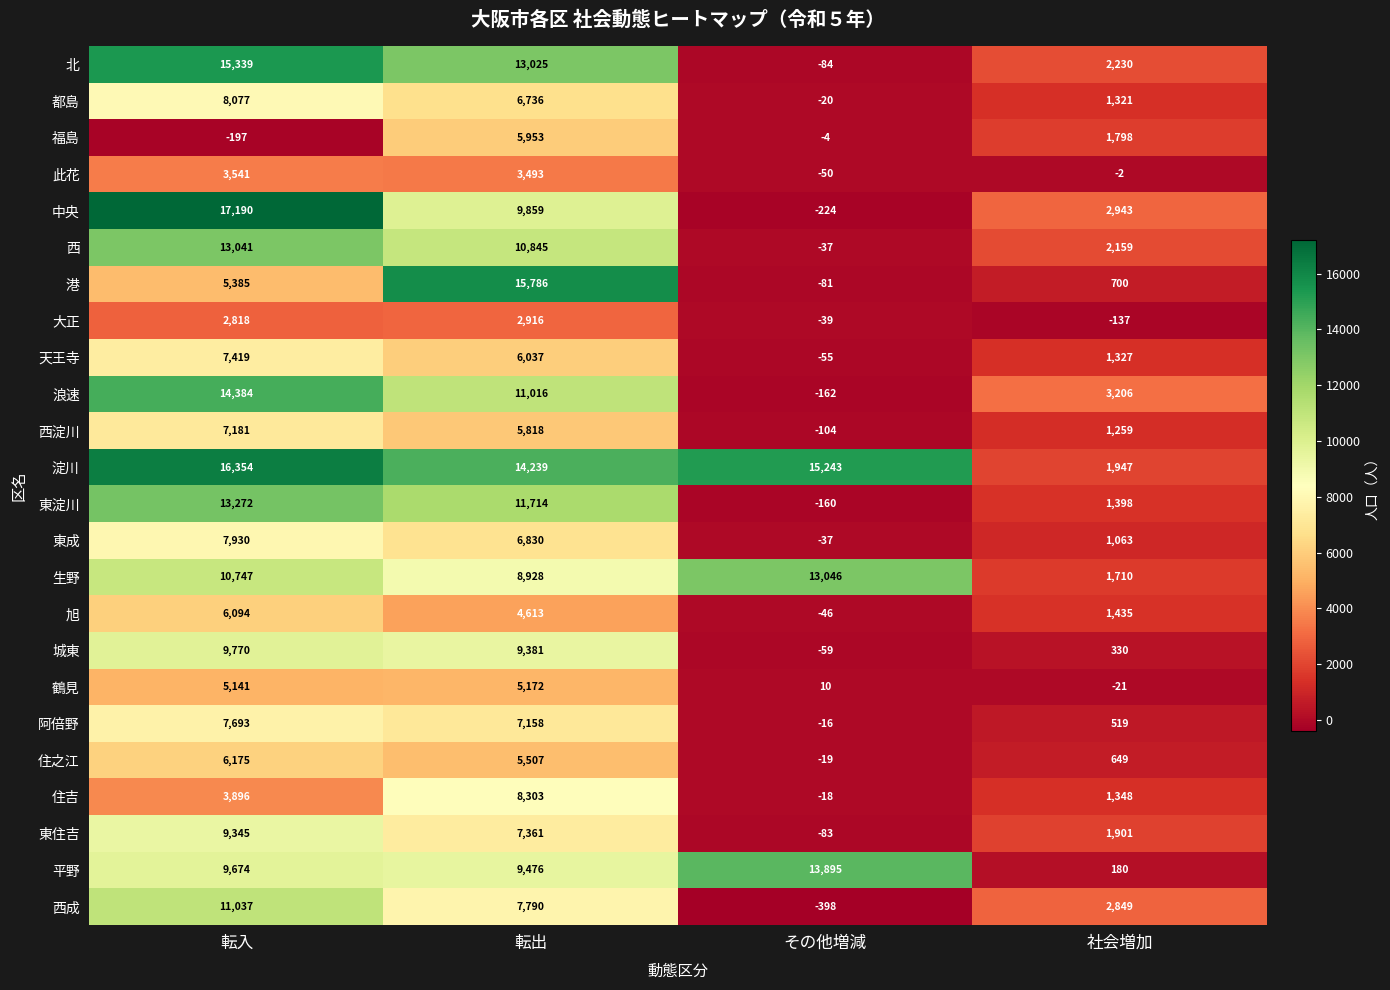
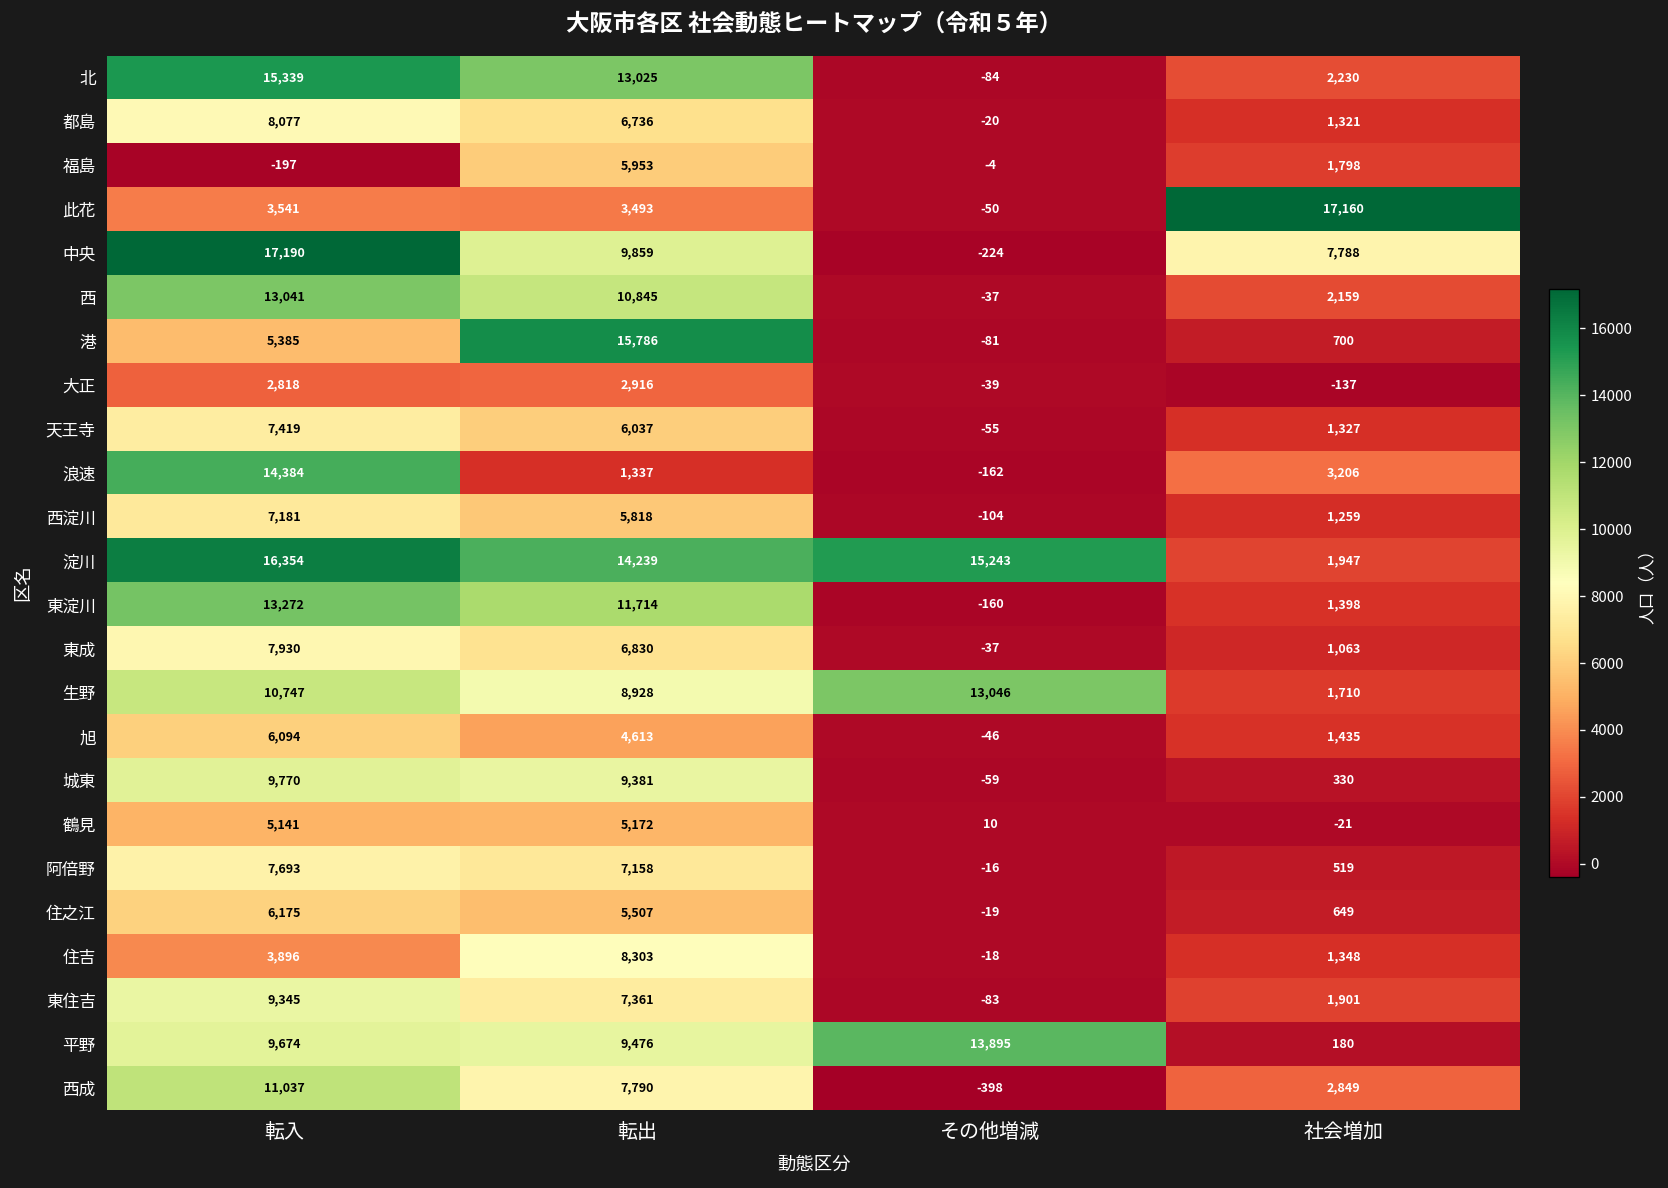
  {
    "北": {
      "転入": "15,339",
      "転出": "13,025",
      "その他増減": "-84",
      "社会増加": "2,230"
    },
    "都島": {
      "転入": "8,077",
      "転出": "6,736",
      "その他増減": "-20",
      "社会増加": "1,321"
    },
    "福島": {
      "転入": "-197",
      "転出": "5,953",
      "その他増減": "-4",
      "社会増加": "1,798"
    },
    "此花": {
      "転入": "3,541",
      "転出": "3,493",
      "その他増減": "-50",
-     "社会増加": "-2"
+     "社会増加": "17,160"
    },
    "中央": {
      "転入": "17,190",
      "転出": "9,859",
      "その他増減": "-224",
-     "社会増加": "2,943"
+     "社会増加": "7,788"
    },
    "西": {
      "転入": "13,041",
      "転出": "10,845",
      "その他増減": "-37",
      "社会増加": "2,159"
    },
    "港": {
      "転入": "5,385",
      "転出": "15,786",
      "その他増減": "-81",
      "社会増加": "700"
    },
    "大正": {
      "転入": "2,818",
      "転出": "2,916",
      "その他増減": "-39",
      "社会増加": "-137"
    },
    "天王寺": {
      "転入": "7,419",
      "転出": "6,037",
      "その他増減": "-55",
      "社会増加": "1,327"
    },
    "浪速": {
      "転入": "14,384",
-     "転出": "11,016",
+     "転出": "1,337",
      "その他増減": "-162",
      "社会増加": "3,206"
    },
    "西淀川": {
      "転入": "7,181",
      "転出": "5,818",
      "その他増減": "-104",
      "社会増加": "1,259"
    },
    "淀川": {
      "転入": "16,354",
      "転出": "14,239",
      "その他増減": "15,243",
      "社会増加": "1,947"
    },
    "東淀川": {
      "転入": "13,272",
      "転出": "11,714",
      "その他増減": "-160",
      "社会増加": "1,398"
    },
    "東成": {
      "転入": "7,930",
      "転出": "6,830",
      "その他増減": "-37",
      "社会増加": "1,063"
    },
    "生野": {
      "転入": "10,747",
      "転出": "8,928",
      "その他増減": "13,046",
      "社会増加": "1,710"
    },
    "旭": {
      "転入": "6,094",
      "転出": "4,613",
      "その他増減": "-46",
      "社会増加": "1,435"
    },
    "城東": {
      "転入": "9,770",
      "転出": "9,381",
      "その他増減": "-59",
      "社会増加": "330"
    },
    "鶴見": {
      "転入": "5,141",
      "転出": "5,172",
      "その他増減": "10",
      "社会増加": "-21"
    },
    "阿倍野": {
      "転入": "7,693",
      "転出": "7,158",
      "その他増減": "-16",
      "社会増加": "519"
    },
    "住之江": {
      "転入": "6,175",
      "転出": "5,507",
      "その他増減": "-19",
      "社会増加": "649"
    },
    "住吉": {
      "転入": "3,896",
      "転出": "8,303",
      "その他増減": "-18",
      "社会増加": "1,348"
    },
    "東住吉": {
      "転入": "9,345",
      "転出": "7,361",
      "その他増減": "-83",
      "社会増加": "1,901"
    },
    "平野": {
      "転入": "9,674",
      "転出": "9,476",
      "その他増減": "13,895",
      "社会増加": "180"
    },
    "西成": {
      "転入": "11,037",
      "転出": "7,790",
      "その他増減": "-398",
      "社会増加": "2,849"
    }
  }
